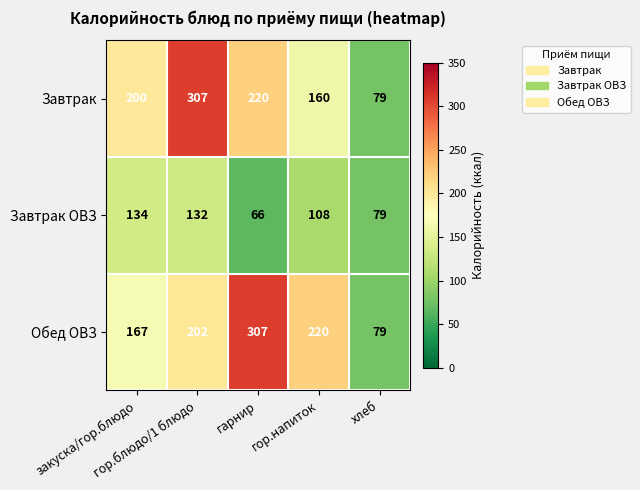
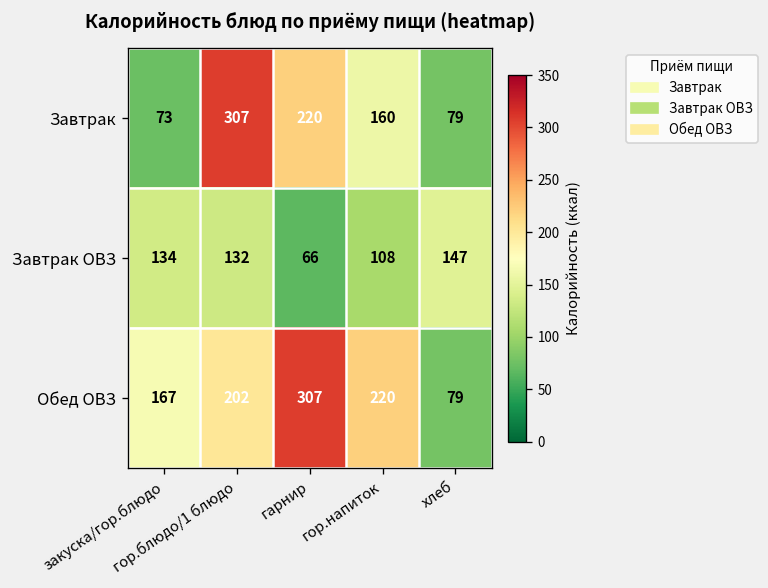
  {
    "Завтрак": {
-     "закуска/гор.блюдо": 200,
+     "закуска/гор.блюдо": 73,
      "гор.блюдо/1 блюдо": 307,
      "гарнир": 220,
      "гор.напиток": 160,
      "хлеб": 79
    },
    "Завтрак ОВЗ": {
      "закуска/гор.блюдо": 134,
      "гор.блюдо/1 блюдо": 132,
      "гарнир": 66,
      "гор.напиток": 108,
-     "хлеб": 79
+     "хлеб": 147
    },
    "Обед ОВЗ": {
      "закуска/гор.блюдо": 167,
      "гор.блюдо/1 блюдо": 202,
      "гарнир": 307,
      "гор.напиток": 220,
      "хлеб": 79
    }
  }
